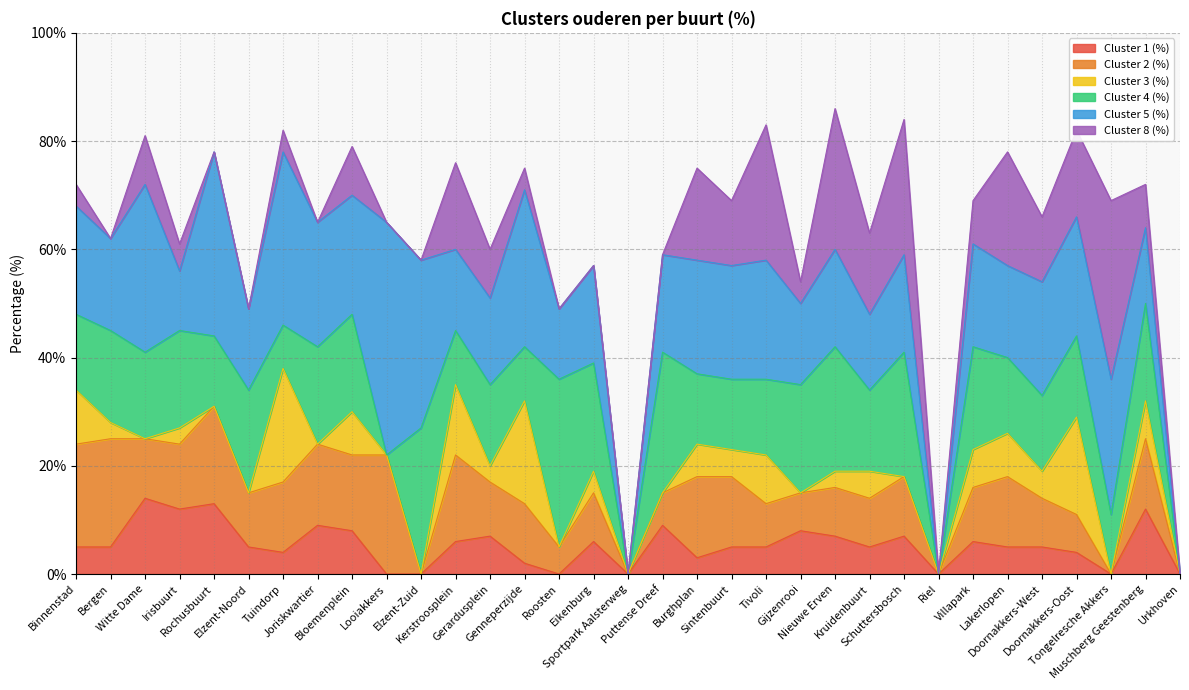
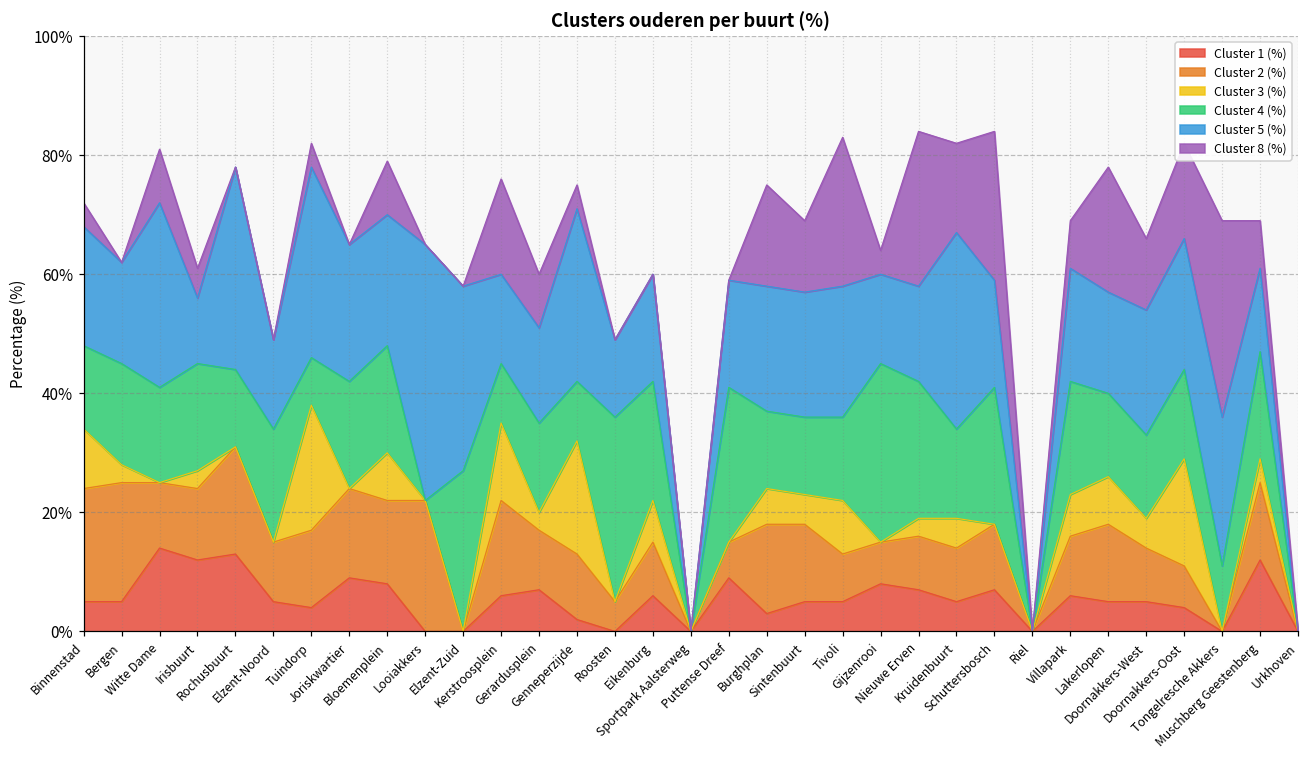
  {
    "Cluster 3 (%)": {
      "Binnenstad": "10%",
      "Bergen": "3%",
      "Irisbuurt": "3%",
      "Tuindorp": "21%",
      "Bloemenplein": "8%",
      "Kerstroosplein": "13%",
      "Gerardusplein": "3%",
      "Genneperzijde": "19%",
-     "Eikenburg": "4%",
+     "Eikenburg": "7%",
      "Burghplan": "6%",
      "Sintenbuurt": "5%",
      "Tivoli": "9%",
      "Nieuwe Erven": "3%",
      "Kruidenbuurt": "5%",
      "Villapark": "7%",
      "Lakerlopen": "8%",
      "Doornakkers-West": "5%",
      "Doornakkers-Oost": "18%",
-     "Muschberg Geestenberg": "7%"
+     "Muschberg Geestenberg": "4%"
    },
    "Cluster 4 (%)": {
      "Binnenstad": "14%",
      "Bergen": "17%",
      "Witte Dame": "16%",
      "Irisbuurt": "18%",
      "Rochusbuurt": "13%",
      "Elzent-Noord": "19%",
      "Tuindorp": "8%",
      "Joriskwartier": "18%",
      "Bloemenplein": "18%",
      "Elzent-Zuid": "27%",
      "Kerstroosplein": "10%",
      "Gerardusplein": "15%",
      "Genneperzijde": "10%",
      "Roosten": "31%",
      "Eikenburg": "20%",
      "Puttense Dreef": "26%",
      "Burghplan": "13%",
      "Sintenbuurt": "13%",
      "Tivoli": "14%",
-     "Gijzenrooi": "20%",
+     "Gijzenrooi": "30%",
      "Nieuwe Erven": "23%",
      "Kruidenbuurt": "15%",
      "Schuttersbosch": "23%",
      "Villapark": "19%",
      "Lakerlopen": "14%",
      "Doornakkers-West": "14%",
      "Doornakkers-Oost": "15%",
      "Tongelresche Akkers": "11%",
      "Muschberg Geestenberg": "18%"
    },
    "Cluster 5 (%)": {
      "Binnenstad": "20%",
      "Witte Dame": "31%",
      "Irisbuurt": "11%",
      "Tuindorp": "32%",
      "Bloemenplein": "22%",
      "Kerstroosplein": "15%",
      "Gerardusplein": "16%",
      "Genneperzijde": "29%",
      "Burghplan": "21%",
      "Sintenbuurt": "21%",
      "Tivoli": "22%",
      "Gijzenrooi": "15%",
-     "Nieuwe Erven": "18%",
-     "Kruidenbuurt": "14%",
+     "Nieuwe Erven": "16%",
+     "Kruidenbuurt": "33%",
      "Schuttersbosch": "18%",
      "Villapark": "19%",
      "Lakerlopen": "17%",
      "Doornakkers-West": "21%",
      "Doornakkers-Oost": "22%",
      "Tongelresche Akkers": "25%",
      "Muschberg Geestenberg": "14%"
    },
    "Cluster 8 (%)": {
      "Binnenstad": "4%",
      "Witte Dame": "9%",
      "Irisbuurt": "5%",
      "Tuindorp": "4%",
      "Bloemenplein": "9%",
      "Kerstroosplein": "16%",
      "Gerardusplein": "9%",
      "Genneperzijde": "4%",
      "Burghplan": "17%",
      "Sintenbuurt": "12%",
      "Tivoli": "25%",
      "Gijzenrooi": "4%",
      "Nieuwe Erven": "26%",
      "Kruidenbuurt": "15%",
      "Schuttersbosch": "25%",
      "Villapark": "8%",
      "Lakerlopen": "21%",
      "Doornakkers-West": "12%",
      "Tongelresche Akkers": "33%",
      "Muschberg Geestenberg": "8%"
    }
  }
